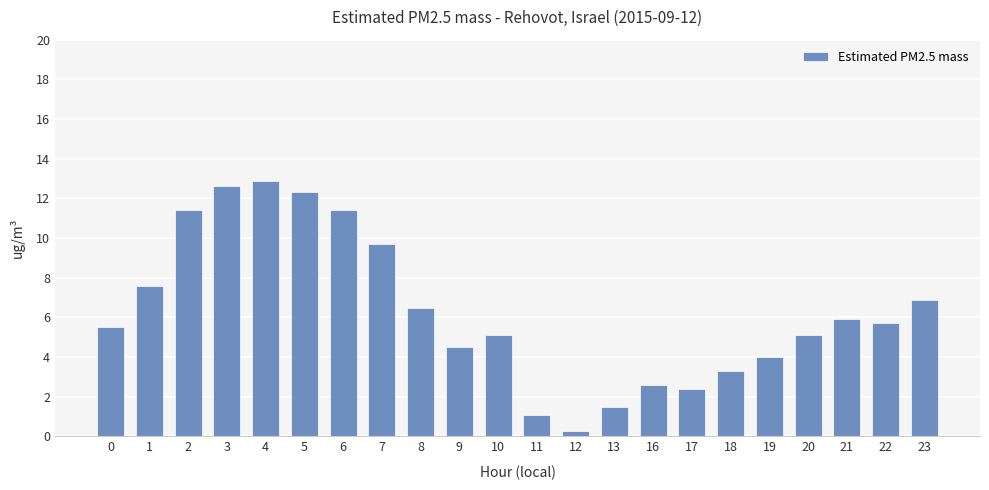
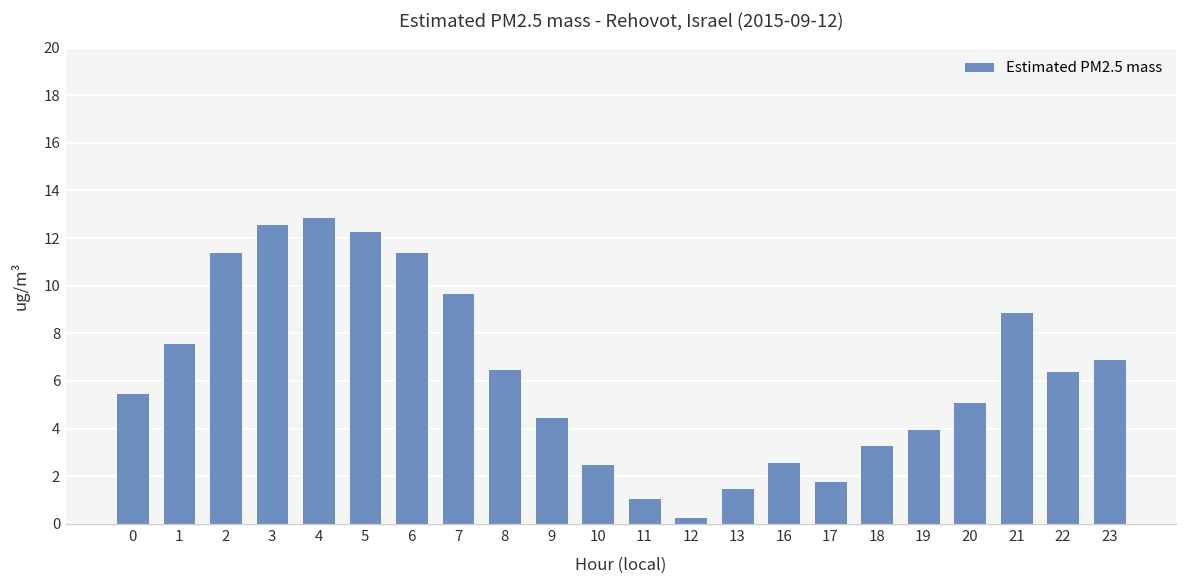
  {
    "0": 5.5,
    "1": 7.6,
    "2": 11.4,
    "3": 12.6,
    "4": 12.9,
    "5": 12.3,
    "6": 11.4,
    "7": 9.7,
    "8": 6.5,
    "9": 4.5,
-   "10": 5.1,
+   "10": 2.5,
    "11": 1.1,
    "12": 0.3,
    "13": 1.5,
    "16": 2.6,
-   "17": 2.4,
+   "17": 1.8,
    "18": 3.3,
    "19": 4.0,
    "20": 5.1,
-   "21": 5.9,
-   "22": 5.7,
+   "21": 8.9,
+   "22": 6.4,
    "23": 6.9
  }
